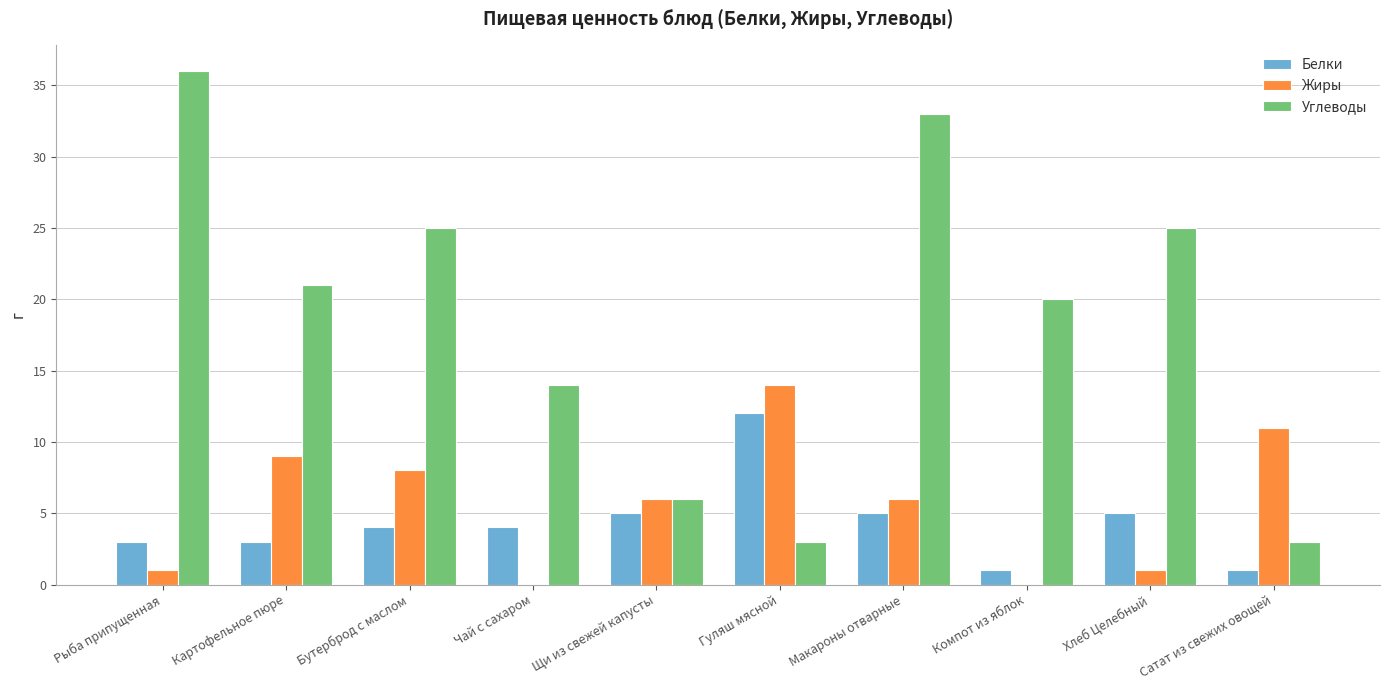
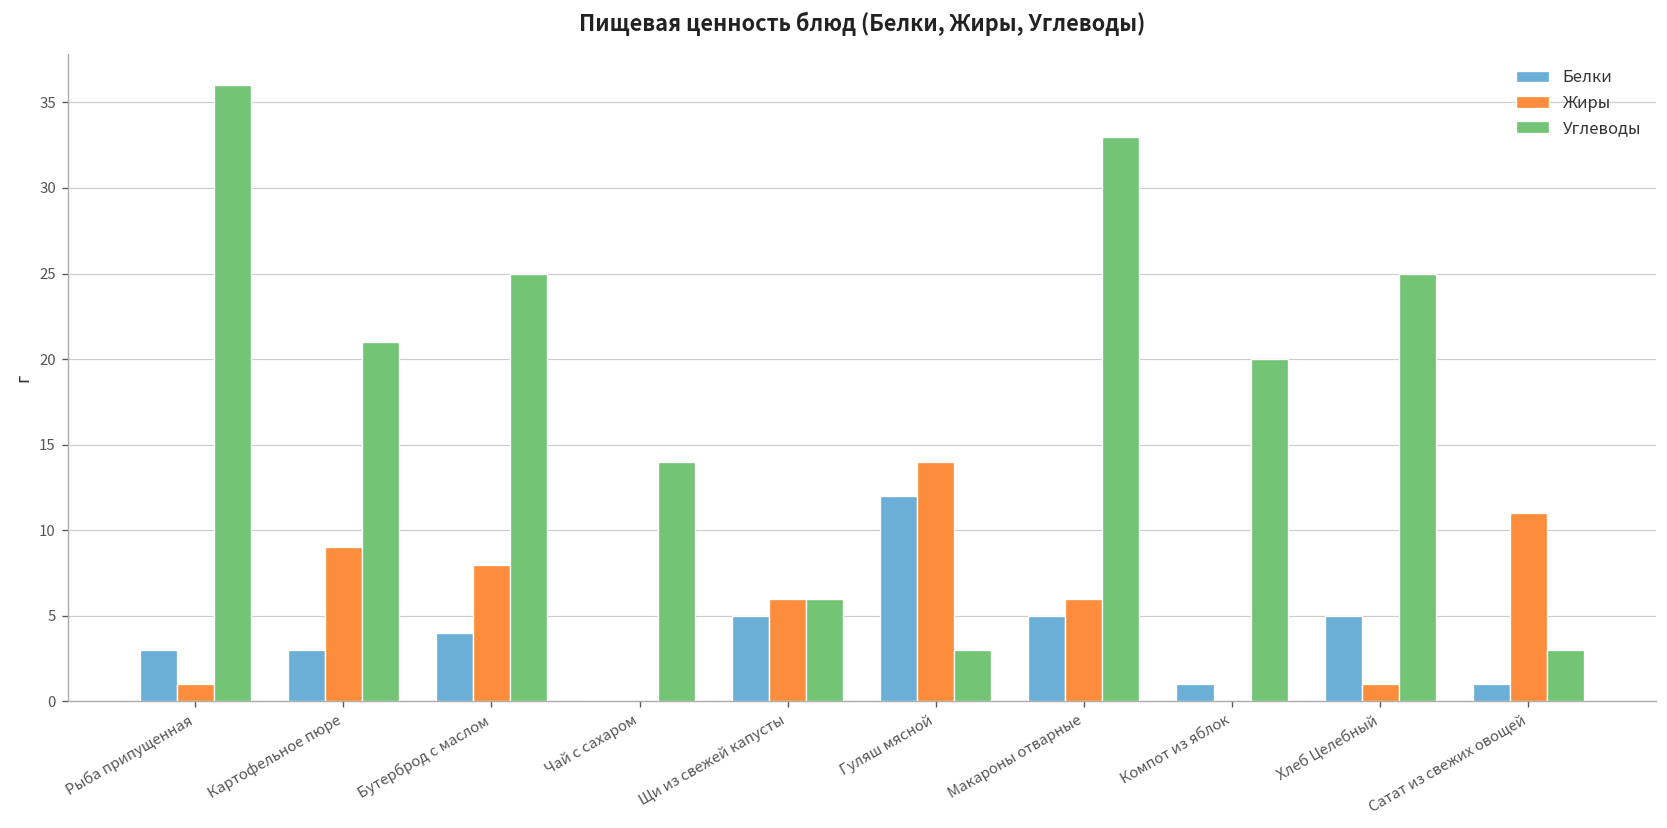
  {
    "Белки": {
      "Рыба припущенная": 3,
      "Картофельное пюре": 3,
      "Бутерброд с маслом": 4,
-     "Чай с сахаром": 4,
+     "Чай с сахаром": 0,
      "Щи из свежей капусты": 5,
      "Гуляш мясной": 12,
      "Макароны отварные": 5,
      "Компот из яблок": 1,
      "Хлеб Целебный": 5,
      "Сатат из свежих овощей": 1
    },
    "Жиры": {
      "Рыба припущенная": 1,
      "Картофельное пюре": 9,
      "Бутерброд с маслом": 8,
      "Чай с сахаром": 0,
      "Щи из свежей капусты": 6,
      "Гуляш мясной": 14,
      "Макароны отварные": 6,
      "Компот из яблок": 0,
      "Хлеб Целебный": 1,
      "Сатат из свежих овощей": 11
    },
    "Углеводы": {
      "Рыба припущенная": 36,
      "Картофельное пюре": 21,
      "Бутерброд с маслом": 25,
      "Чай с сахаром": 14,
      "Щи из свежей капусты": 6,
      "Гуляш мясной": 3,
      "Макароны отварные": 33,
      "Компот из яблок": 20,
      "Хлеб Целебный": 25,
      "Сатат из свежих овощей": 3
    }
  }
